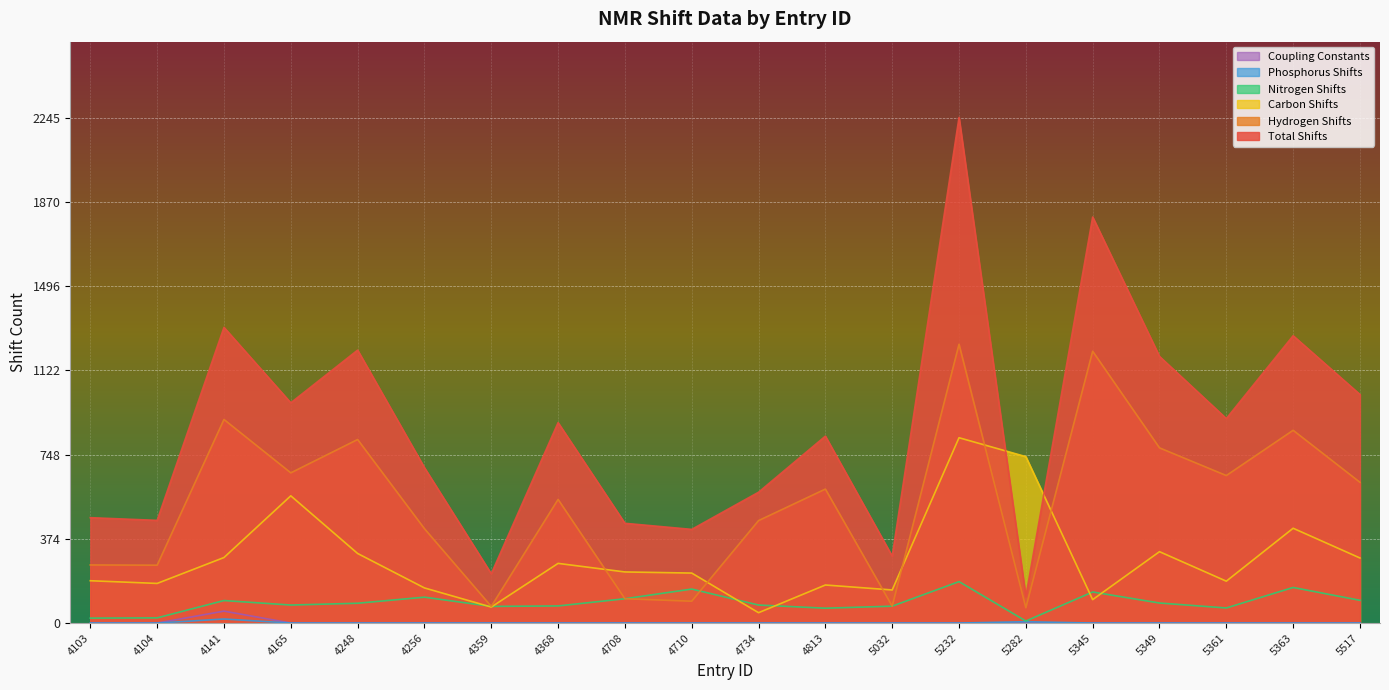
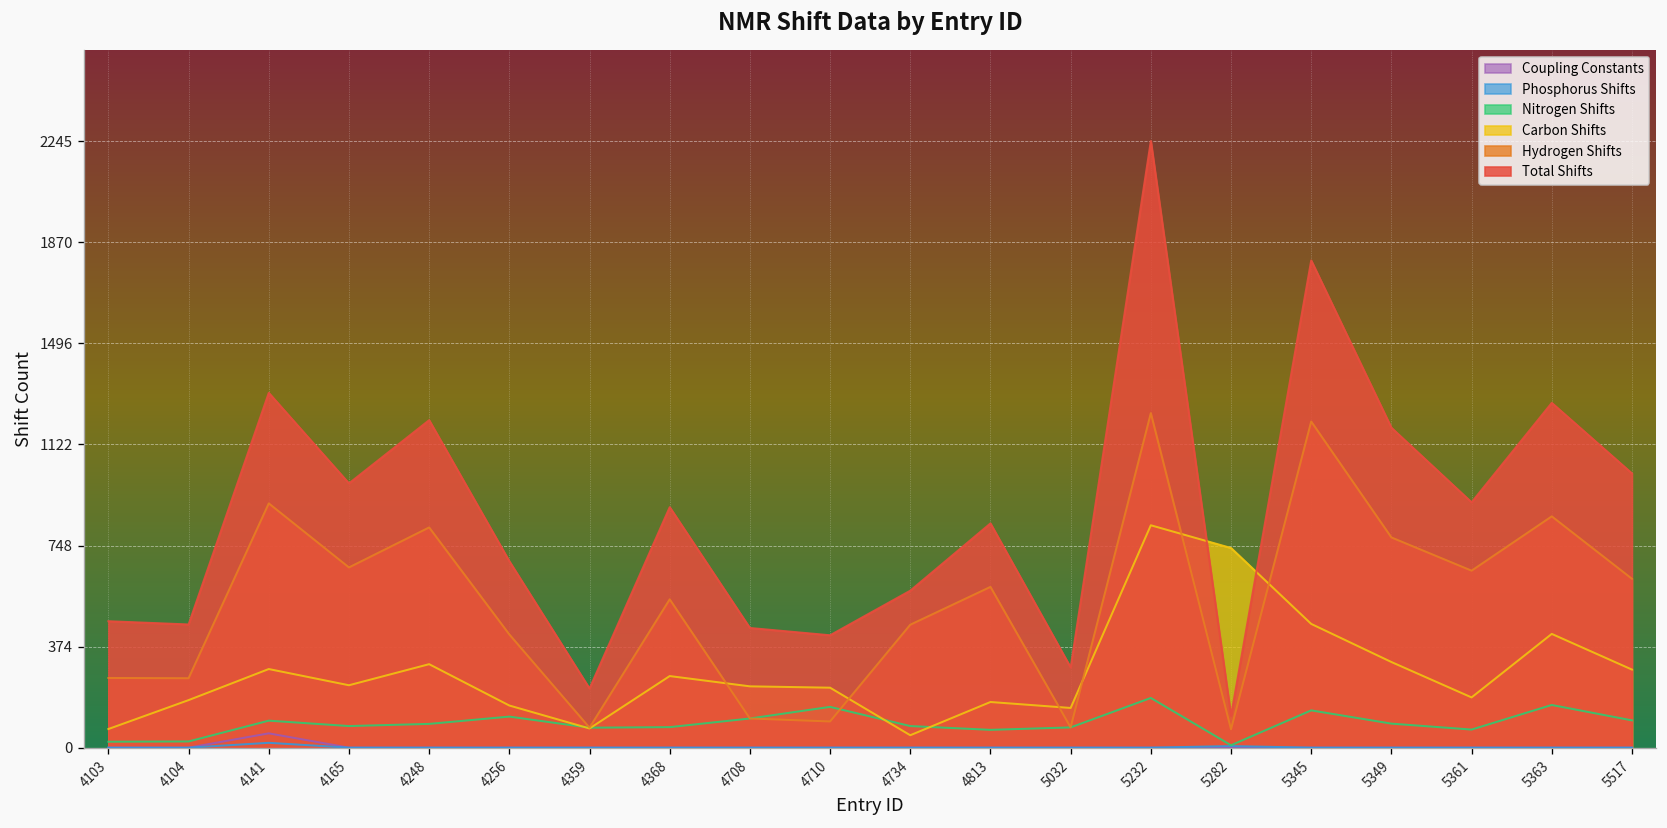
  {
    "Coupling Constants": {
      "4141": 50
    },
    "Phosphorus Shifts": {
      "4141": 20
    },
    "Nitrogen Shifts": {
      "4103": 20,
      "4104": 20,
      "4141": 100,
      "4165": 80,
      "4248": 90,
      "4256": 120,
      "4368": 80,
      "4710": 150,
      "4734": 80,
      "4813": 70,
      "5232": 180,
      "5345": 140,
      "5349": 90,
      "5361": 70,
      "5363": 160,
      "5517": 100
    },
    "Carbon Shifts": {
-     "4103": 190,
+     "4103": 70,
      "4104": 180,
      "4141": 290,
-     "4165": 570,
+     "4165": 230,
      "4248": 310,
      "4256": 160,
      "4368": 270,
      "4708": 230,
      "4710": 220,
      "4734": 50,
      "4813": 170,
      "5032": 150,
      "5232": 820,
      "5282": 740,
-     "5345": 100,
+     "5345": 460,
      "5349": 320,
      "5361": 190,
      "5363": 420,
      "5517": 290
    }
  }
